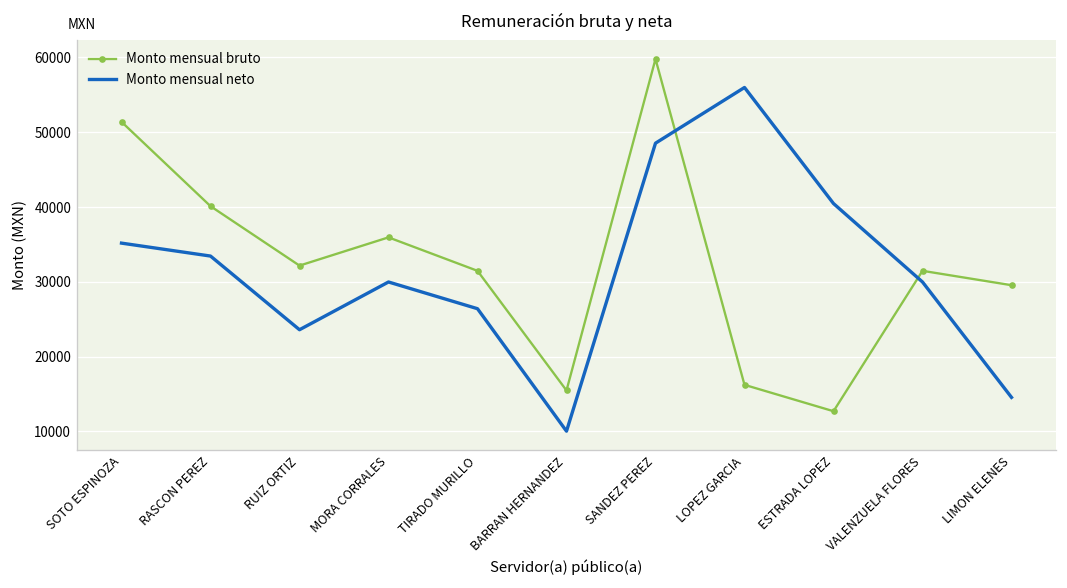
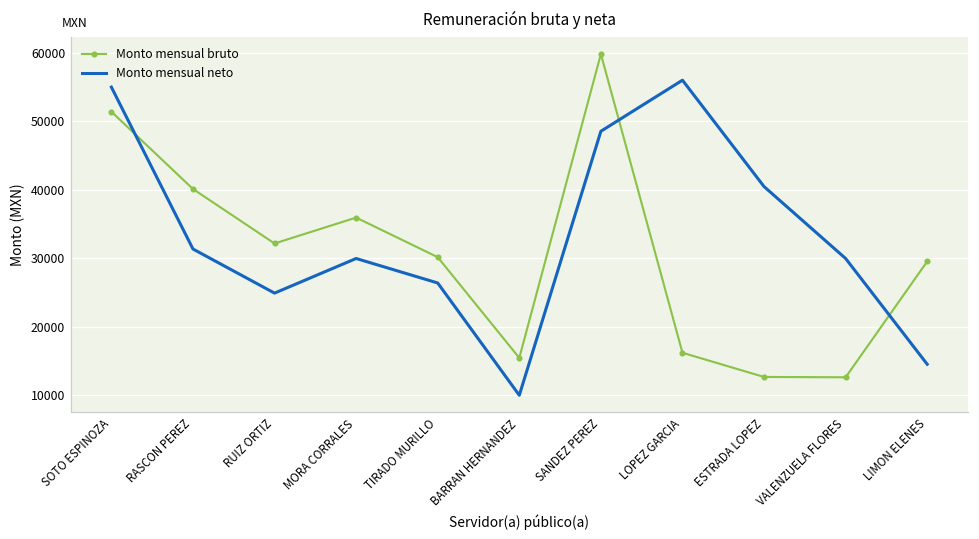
  {
    "Monto mensual bruto": {
      "SOTO ESPINOZA": 51000,
      "RASCON PEREZ": 40000,
      "RUIZ ORTIZ": 32000,
      "MORA CORRALES": 36000,
-     "TIRADO MURILLO": 31000,
+     "TIRADO MURILLO": 30000,
      "BARRAN HERNANDEZ": 15000,
      "SANDEZ PEREZ": 60000,
      "LOPEZ GARCIA": 16000,
      "ESTRADA LOPEZ": 13000,
-     "VALENZUELA FLORES": 31000,
+     "VALENZUELA FLORES": 13000,
      "LIMON ELENES": 30000
    },
    "Monto mensual neto": {
-     "SOTO ESPINOZA": 35000,
-     "RASCON PEREZ": 33000,
-     "RUIZ ORTIZ": 24000,
+     "SOTO ESPINOZA": 55000,
+     "RASCON PEREZ": 31000,
+     "RUIZ ORTIZ": 25000,
      "MORA CORRALES": 30000,
      "TIRADO MURILLO": 26000,
      "BARRAN HERNANDEZ": 10000,
      "SANDEZ PEREZ": 49000,
      "LOPEZ GARCIA": 56000,
      "ESTRADA LOPEZ": 40000,
      "VALENZUELA FLORES": 30000,
      "LIMON ELENES": 15000
    }
  }
